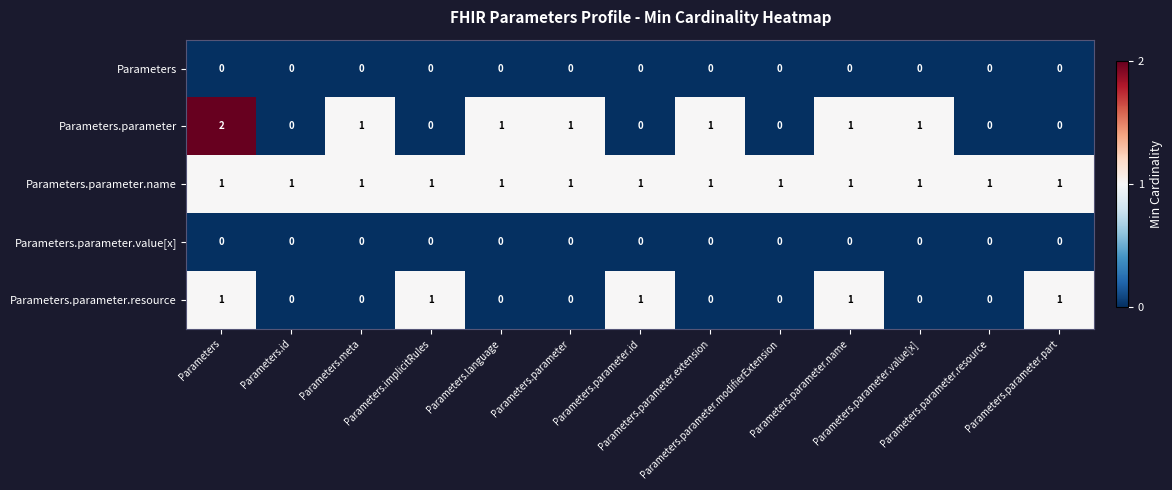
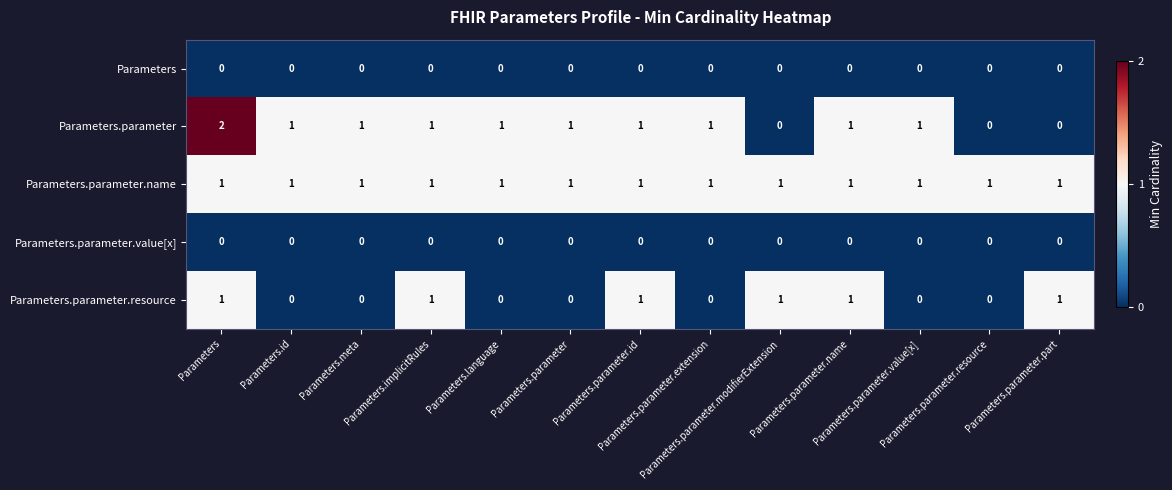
  {
    "Parameters": {
      "Parameters": 0,
      "Parameters.id": 0,
      "Parameters.meta": 0,
      "Parameters.implicitRules": 0,
      "Parameters.language": 0,
      "Parameters.parameter": 0,
      "Parameters.parameter.id": 0,
      "Parameters.parameter.extension": 0,
      "Parameters.parameter.modifierExtension": 0,
      "Parameters.parameter.name": 0,
      "Parameters.parameter.value[x]": 0,
      "Parameters.parameter.resource": 0,
      "Parameters.parameter.part": 0
    },
    "Parameters.parameter": {
      "Parameters": 2,
-     "Parameters.id": 0,
+     "Parameters.id": 1,
      "Parameters.meta": 1,
-     "Parameters.implicitRules": 0,
+     "Parameters.implicitRules": 1,
      "Parameters.language": 1,
      "Parameters.parameter": 1,
-     "Parameters.parameter.id": 0,
+     "Parameters.parameter.id": 1,
      "Parameters.parameter.extension": 1,
      "Parameters.parameter.modifierExtension": 0,
      "Parameters.parameter.name": 1,
      "Parameters.parameter.value[x]": 1,
      "Parameters.parameter.resource": 0,
      "Parameters.parameter.part": 0
    },
    "Parameters.parameter.name": {
      "Parameters": 1,
      "Parameters.id": 1,
      "Parameters.meta": 1,
      "Parameters.implicitRules": 1,
      "Parameters.language": 1,
      "Parameters.parameter": 1,
      "Parameters.parameter.id": 1,
      "Parameters.parameter.extension": 1,
      "Parameters.parameter.modifierExtension": 1,
      "Parameters.parameter.name": 1,
      "Parameters.parameter.value[x]": 1,
      "Parameters.parameter.resource": 1,
      "Parameters.parameter.part": 1
    },
    "Parameters.parameter.value[x]": {
      "Parameters": 0,
      "Parameters.id": 0,
      "Parameters.meta": 0,
      "Parameters.implicitRules": 0,
      "Parameters.language": 0,
      "Parameters.parameter": 0,
      "Parameters.parameter.id": 0,
      "Parameters.parameter.extension": 0,
      "Parameters.parameter.modifierExtension": 0,
      "Parameters.parameter.name": 0,
      "Parameters.parameter.value[x]": 0,
      "Parameters.parameter.resource": 0,
      "Parameters.parameter.part": 0
    },
    "Parameters.parameter.resource": {
      "Parameters": 1,
      "Parameters.id": 0,
      "Parameters.meta": 0,
      "Parameters.implicitRules": 1,
      "Parameters.language": 0,
      "Parameters.parameter": 0,
      "Parameters.parameter.id": 1,
      "Parameters.parameter.extension": 0,
-     "Parameters.parameter.modifierExtension": 0,
+     "Parameters.parameter.modifierExtension": 1,
      "Parameters.parameter.name": 1,
      "Parameters.parameter.value[x]": 0,
      "Parameters.parameter.resource": 0,
      "Parameters.parameter.part": 1
    }
  }
